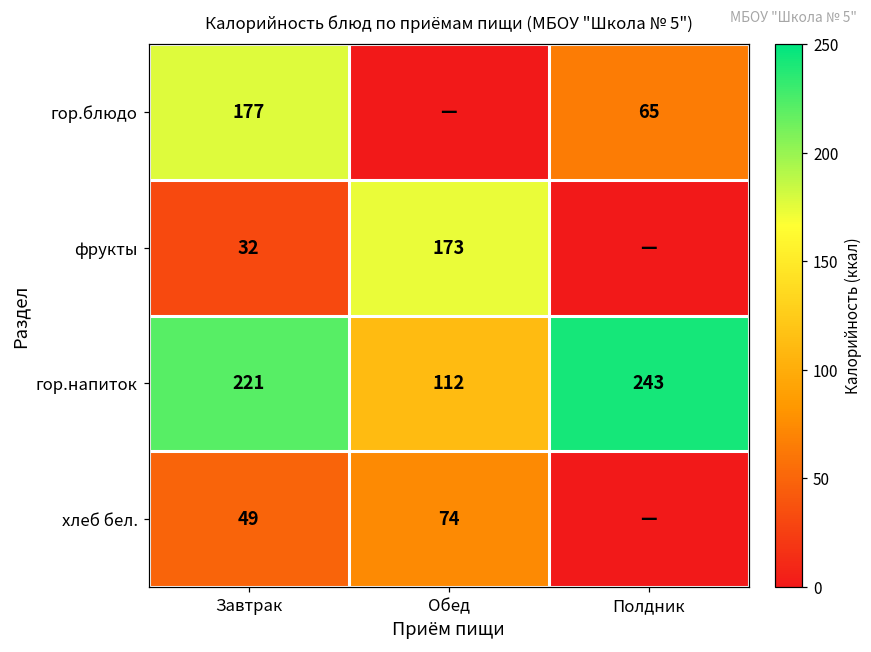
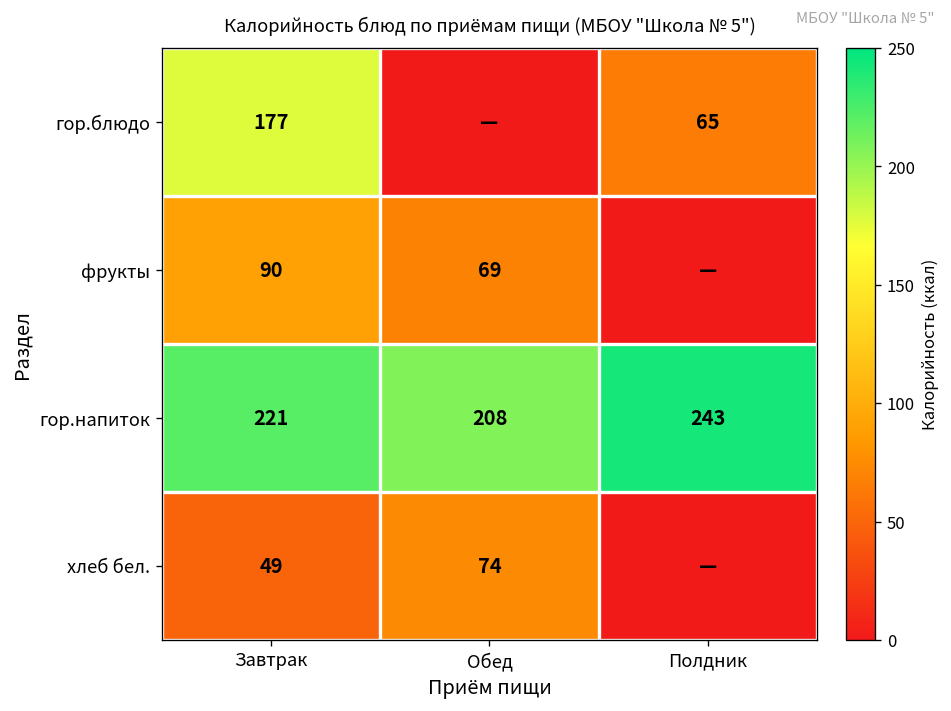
  {
    "гор.блюдо": {
      "Завтрак": 177,
      "Полдник": 65
    },
    "фрукты": {
-     "Завтрак": 32,
-     "Обед": 173
+     "Завтрак": 90,
+     "Обед": 69
    },
    "гор.напиток": {
      "Завтрак": 221,
-     "Обед": 112,
+     "Обед": 208,
      "Полдник": 243
    },
    "хлеб бел.": {
      "Завтрак": 49,
      "Обед": 74
    }
  }
